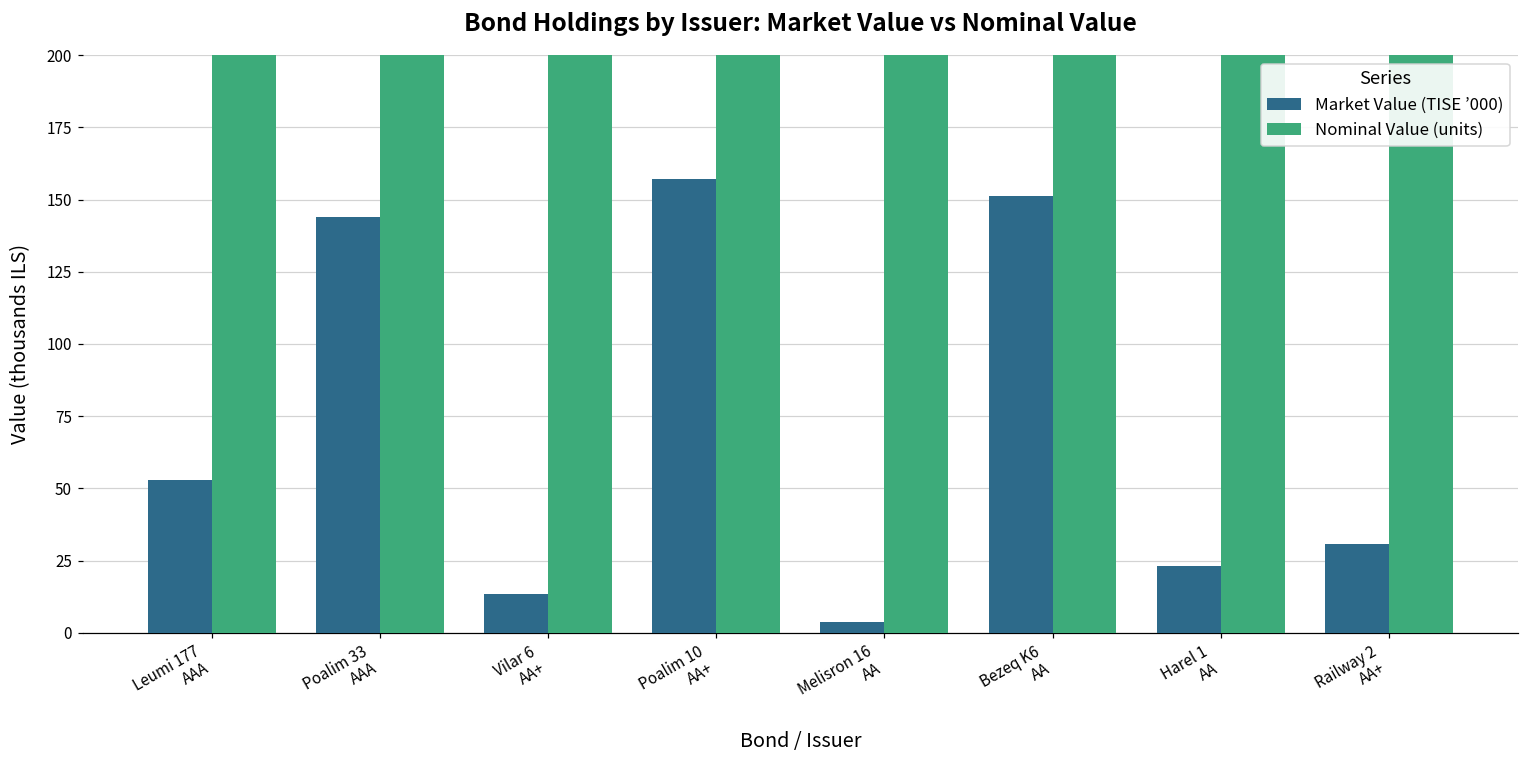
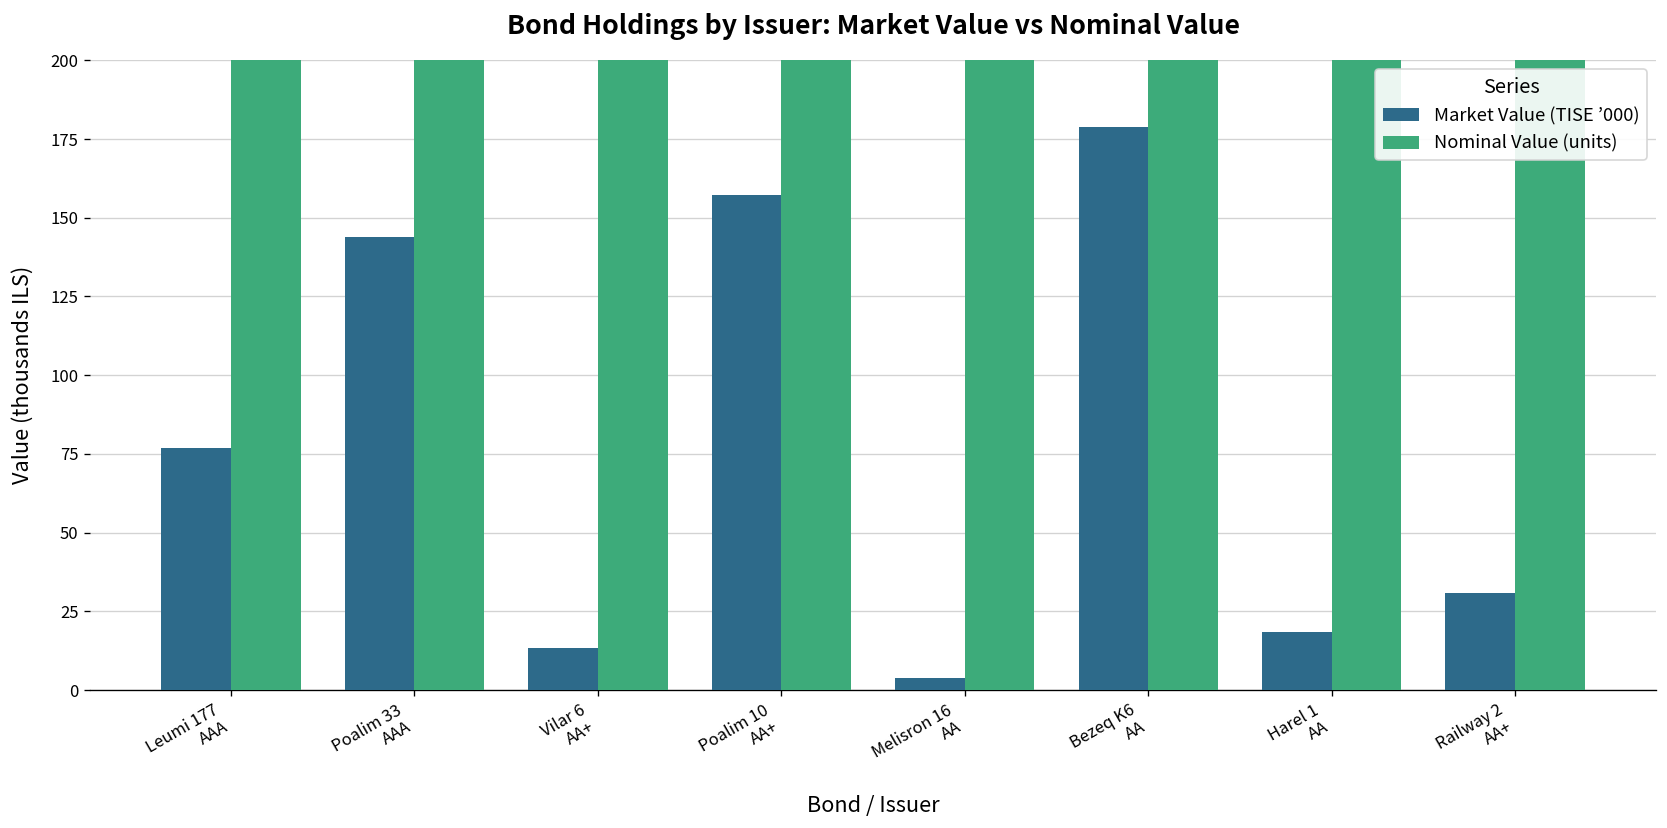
  {
    "Market Value (TISE ’000)": {
-     "Leumi 177 AAA": 53,
+     "Leumi 177 AAA": 77,
      "Poalim 33 AAA": 144,
      "Vilar 6 AA+": 13,
      "Poalim 10 AA+": 157,
      "Melisron 16 AA": 4,
-     "Bezeq K6 AA": 151,
-     "Harel 1 AA": 23,
+     "Bezeq K6 AA": 179,
+     "Harel 1 AA": 18,
      "Railway 2 AA+": 31
    }
  }
